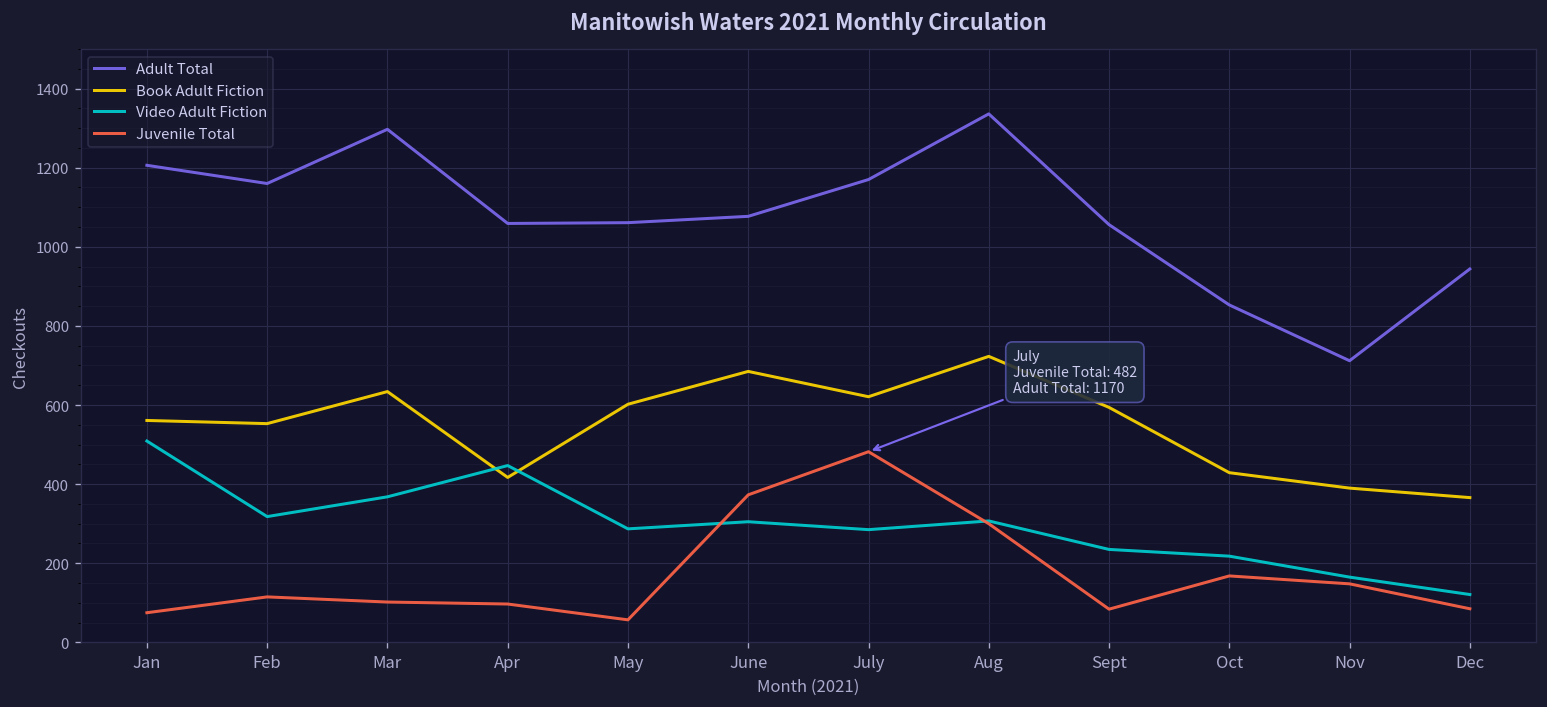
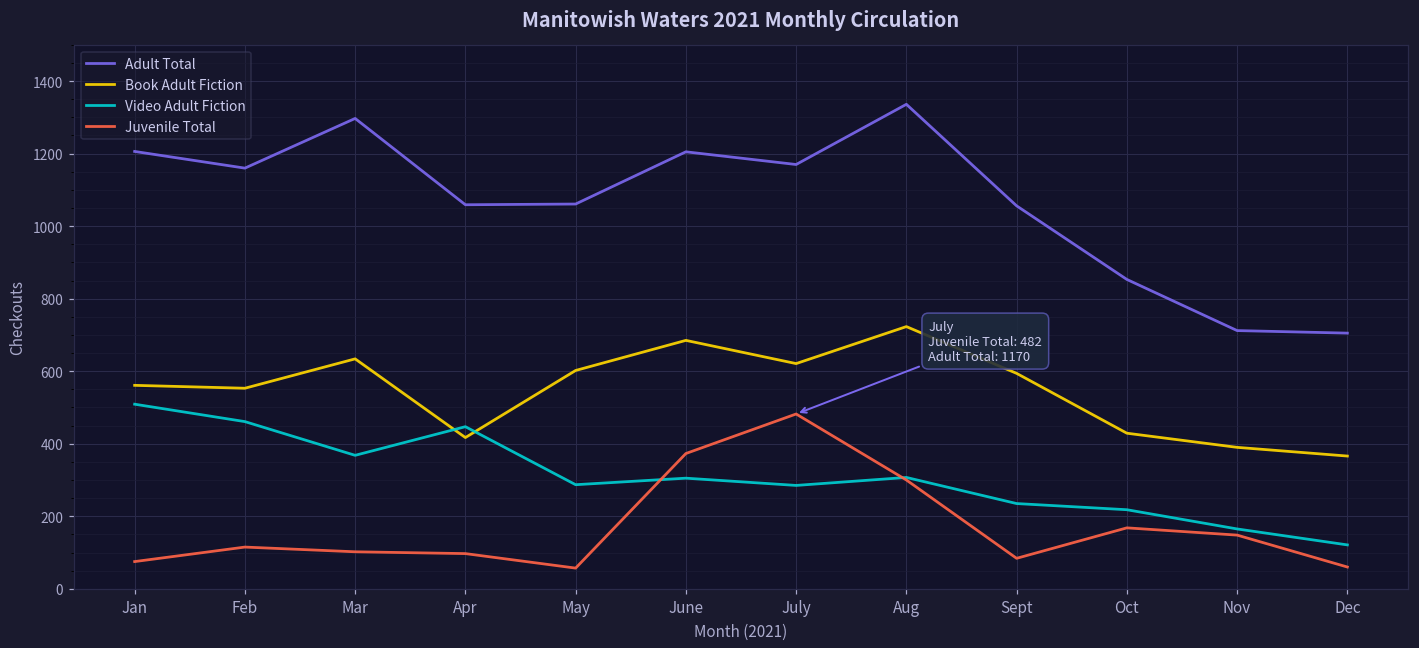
  {
    "Adult Total": {
      "Jan": 1210,
      "Feb": 1160,
      "Mar": 1300,
      "Apr": 1060,
      "May": 1060,
-     "June": 1080,
+     "June": 1210,
      "July": 1170,
      "Aug": 1340,
      "Sept": 1060,
      "Oct": 850,
      "Nov": 710,
-     "Dec": 940
+     "Dec": 710
    },
    "Book Adult Fiction": {
      "Jan": 560,
      "Feb": 550,
      "Mar": 630,
      "Apr": 420,
      "May": 600,
      "June": 690,
      "July": 620,
      "Oct": 430,
      "Nov": 390,
      "Dec": 370
    },
    "Video Adult Fiction": {
      "Jan": 510,
-     "Feb": 320,
+     "Feb": 460,
      "Mar": 370,
      "Apr": 450,
      "May": 290,
      "June": 310,
      "July": 290,
      "Sept": 240,
      "Oct": 220,
      "Nov": 170,
      "Dec": 120
    },
    "Juvenile Total": {
      "Jan": 80,
      "Feb": 120,
      "Mar": 100,
      "Apr": 100,
      "May": 60,
      "June": 370,
      "July": 480,
      "Sept": 80,
      "Oct": 170,
      "Nov": 150,
-     "Dec": 90
+     "Dec": 60
    }
  }
